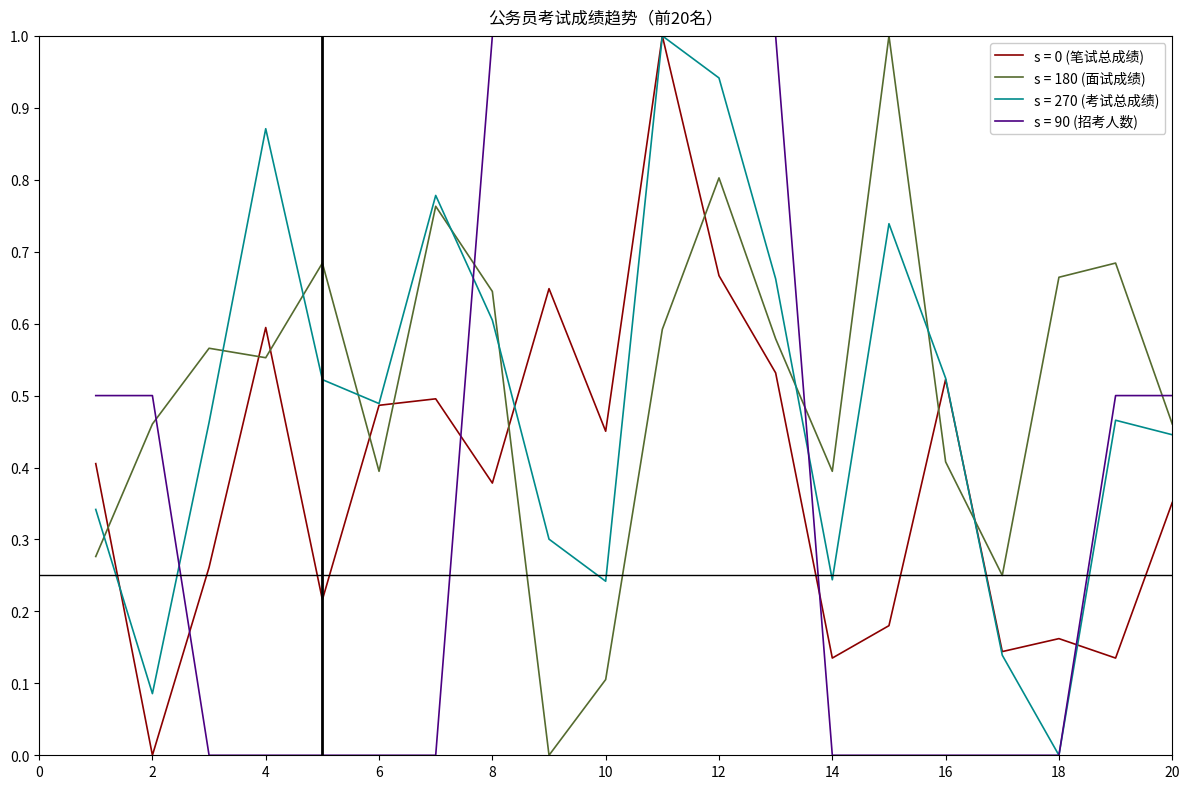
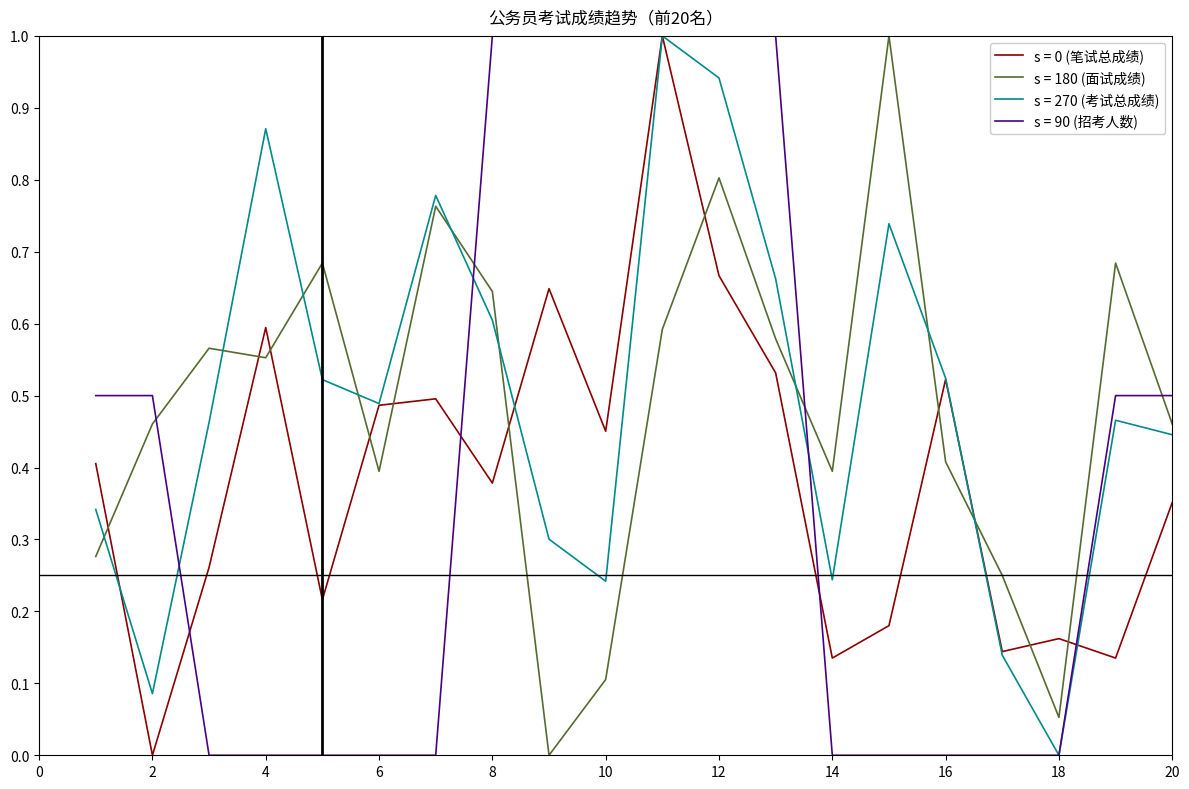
  {
    "s = 0 (笔试总成绩)": {
      "2": 0.00,
      "4": 0.59,
      "8": 0.38,
      "10": 0.45,
      "12": 0.67,
      "14": 0.14,
      "18": 0.16,
      "20": 0.35
    },
    "s = 180 (面试成绩)": {
      "2": 0.46,
      "4": 0.55,
      "6": 0.39,
      "8": 0.64,
      "10": 0.11,
      "12": 0.80,
      "14": 0.39,
      "16": 0.41,
-     "18": 0.66,
+     "18": 0.05,
      "20": 0.46
    },
    "s = 270 (考试总成绩)": {
      "2": 0.09,
      "4": 0.87,
      "8": 0.60,
      "10": 0.24,
      "12": 0.94,
      "14": 0.24,
      "20": 0.45
    },
    "s = 90 (招考人数)": {
      "2": 0.50,
      "4": 0.00,
      "6": 0.00,
      "8": 1.00,
      "10": 1.00,
      "12": 1.00,
      "14": 0.00,
      "16": 0.00,
      "20": 0.50
    }
  }
